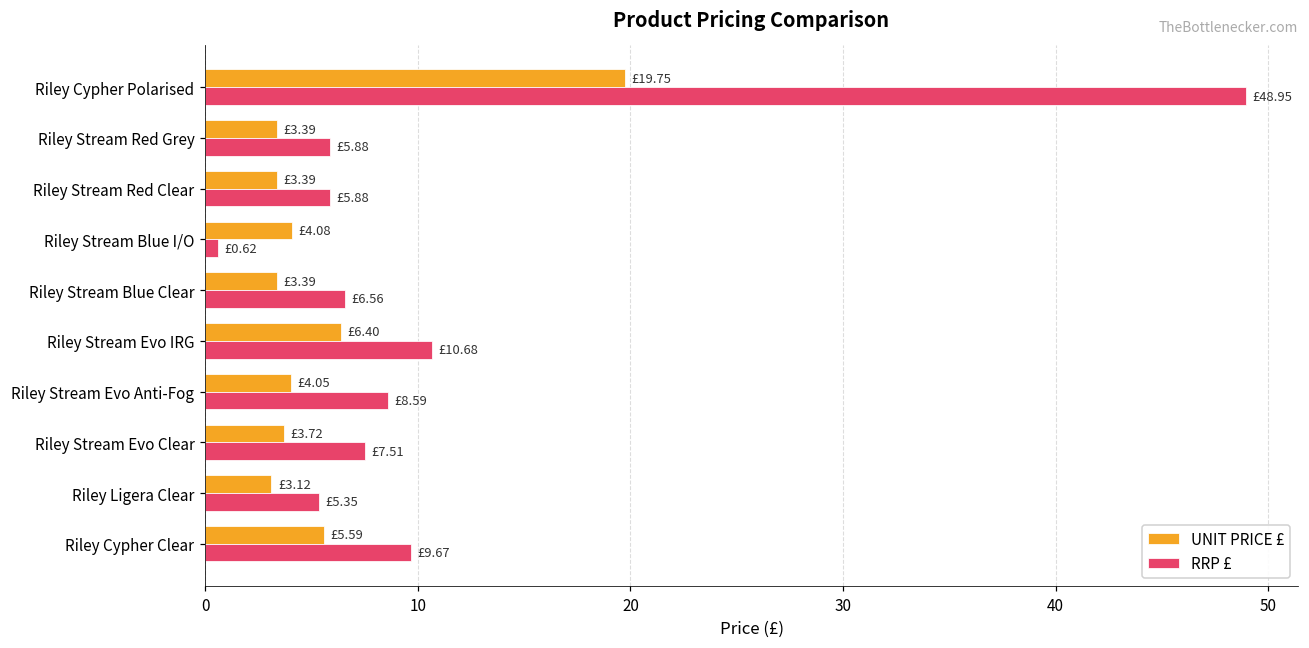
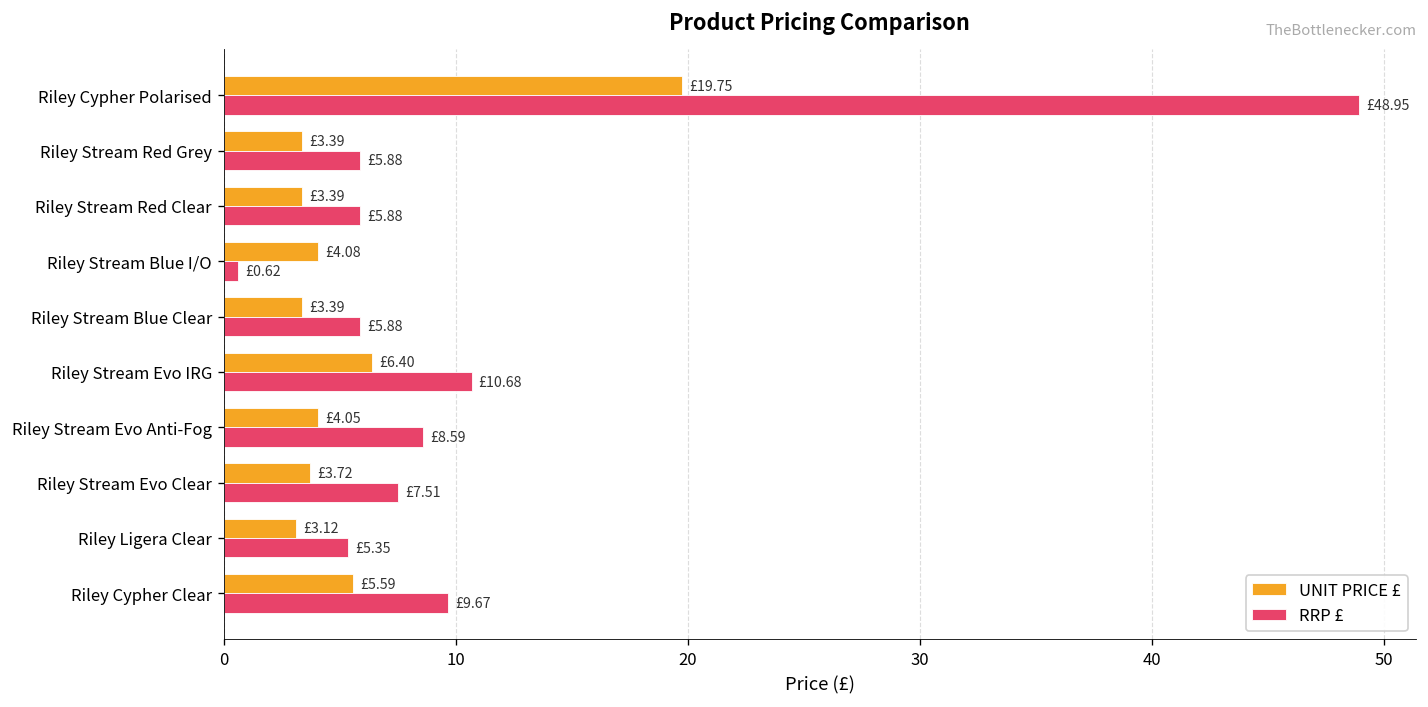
  {
    "UNIT PRICE £": {
      "Riley Cypher Polarised": "£19.75",
      "Riley Stream Red Grey": "£3.39",
      "Riley Stream Red Clear": "£3.39",
      "Riley Stream Blue I/O": "£4.08",
      "Riley Stream Blue Clear": "£3.39",
      "Riley Stream Evo IRG": "£6.40",
      "Riley Stream Evo Anti-Fog": "£4.05",
      "Riley Stream Evo Clear": "£3.72",
      "Riley Ligera Clear": "£3.12",
      "Riley Cypher Clear": "£5.59"
    },
    "RRP £": {
      "Riley Cypher Polarised": "£48.95",
      "Riley Stream Red Grey": "£5.88",
      "Riley Stream Red Clear": "£5.88",
      "Riley Stream Blue I/O": "£0.62",
-     "Riley Stream Blue Clear": "£6.56",
+     "Riley Stream Blue Clear": "£5.88",
      "Riley Stream Evo IRG": "£10.68",
      "Riley Stream Evo Anti-Fog": "£8.59",
      "Riley Stream Evo Clear": "£7.51",
      "Riley Ligera Clear": "£5.35",
      "Riley Cypher Clear": "£9.67"
    }
  }
